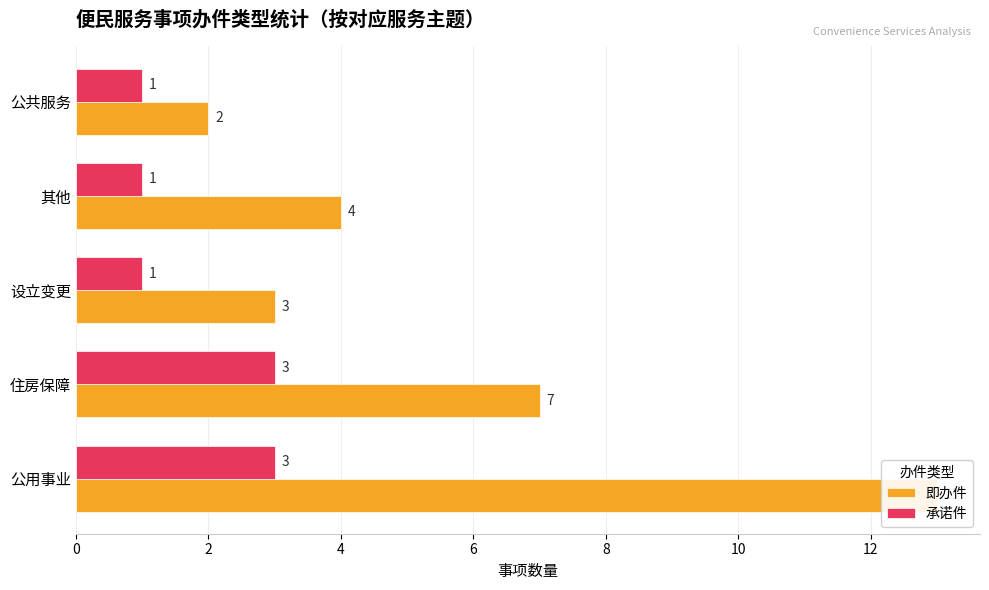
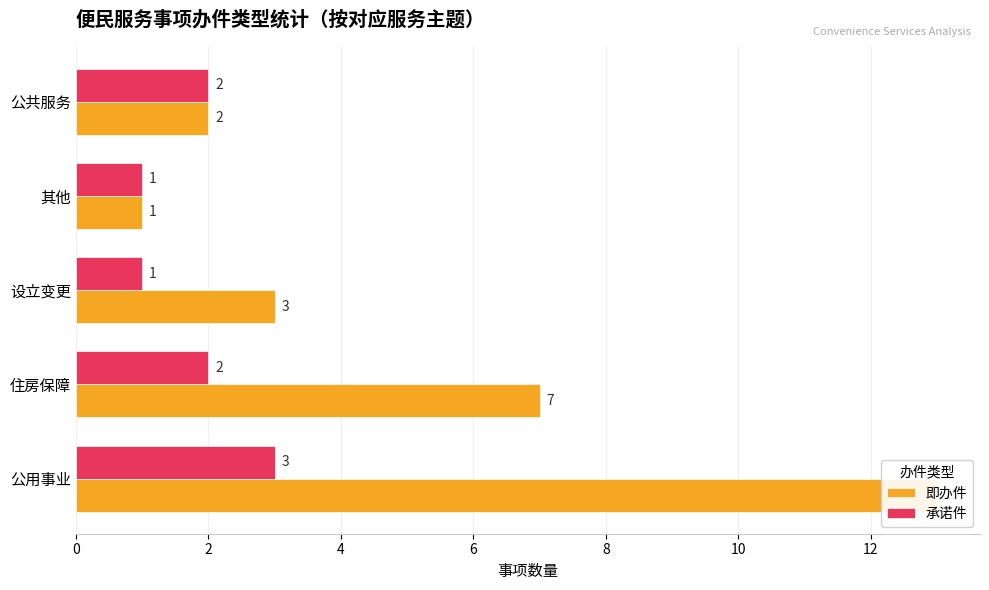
  {
    "即办件": {
      "公共服务": 2,
-     "其他": 4,
+     "其他": 1,
      "设立变更": 3,
      "住房保障": 7
    },
    "承诺件": {
-     "公共服务": 1,
+     "公共服务": 2,
      "其他": 1,
      "设立变更": 1,
-     "住房保障": 3,
+     "住房保障": 2,
      "公用事业": 3
    }
  }
